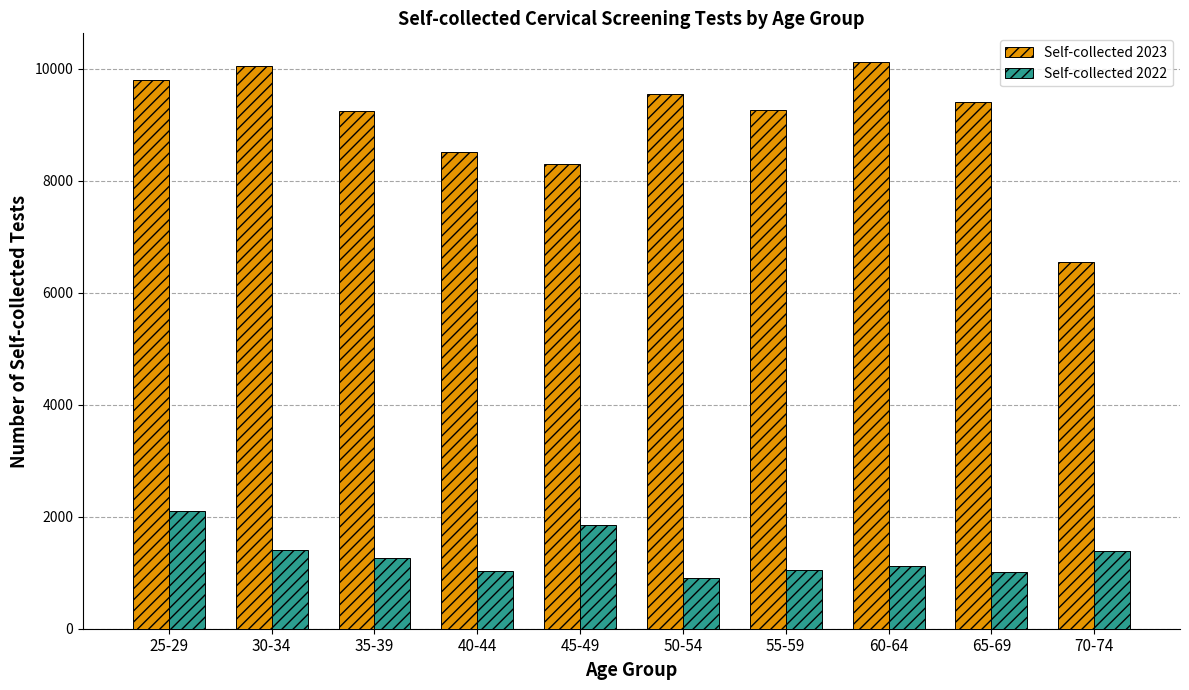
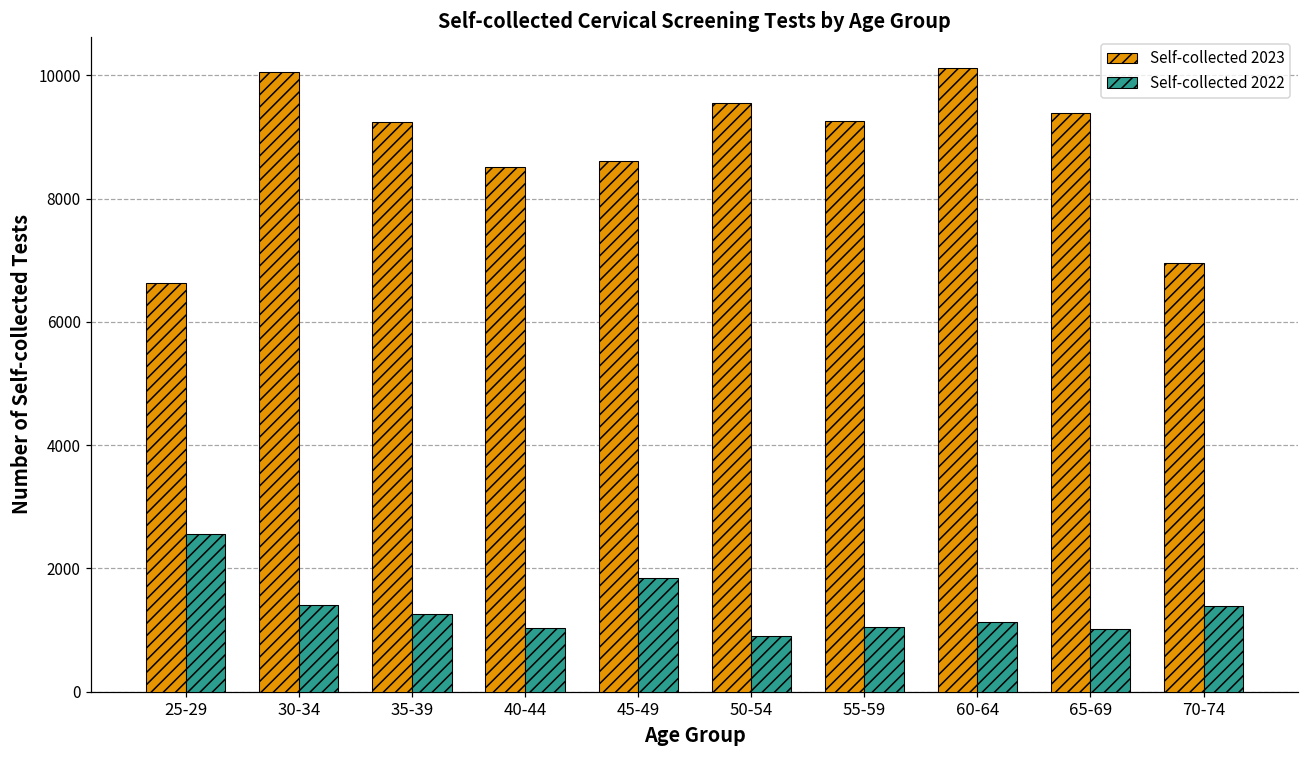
  {
    "Self-collected 2023": {
-     "25-29": 9800,
+     "25-29": 6600,
      "30-34": 10100,
      "35-39": 9200,
      "40-44": 8500,
-     "45-49": 8300,
+     "45-49": 8600,
      "50-54": 9600,
      "55-59": 9300,
      "60-64": 10100,
      "65-69": 9400,
-     "70-74": 6600
+     "70-74": 7000
    },
    "Self-collected 2022": {
-     "25-29": 2100,
+     "25-29": 2600,
      "30-34": 1400,
      "35-39": 1300,
      "40-44": 1000,
      "45-49": 1900,
      "50-54": 900,
      "55-59": 1000,
      "60-64": 1100,
      "65-69": 1000,
      "70-74": 1400
    }
  }
